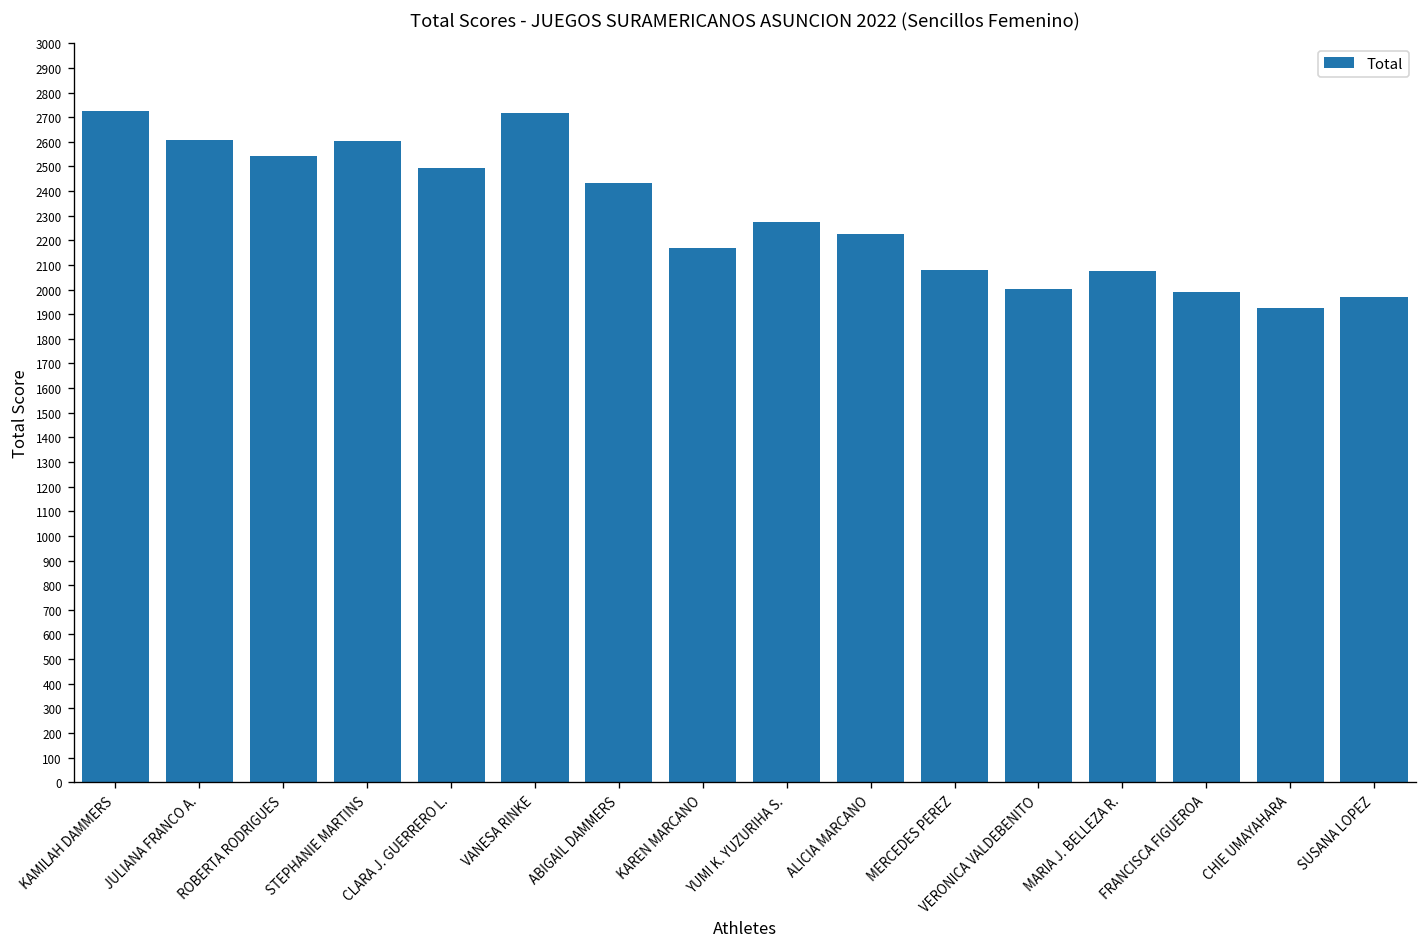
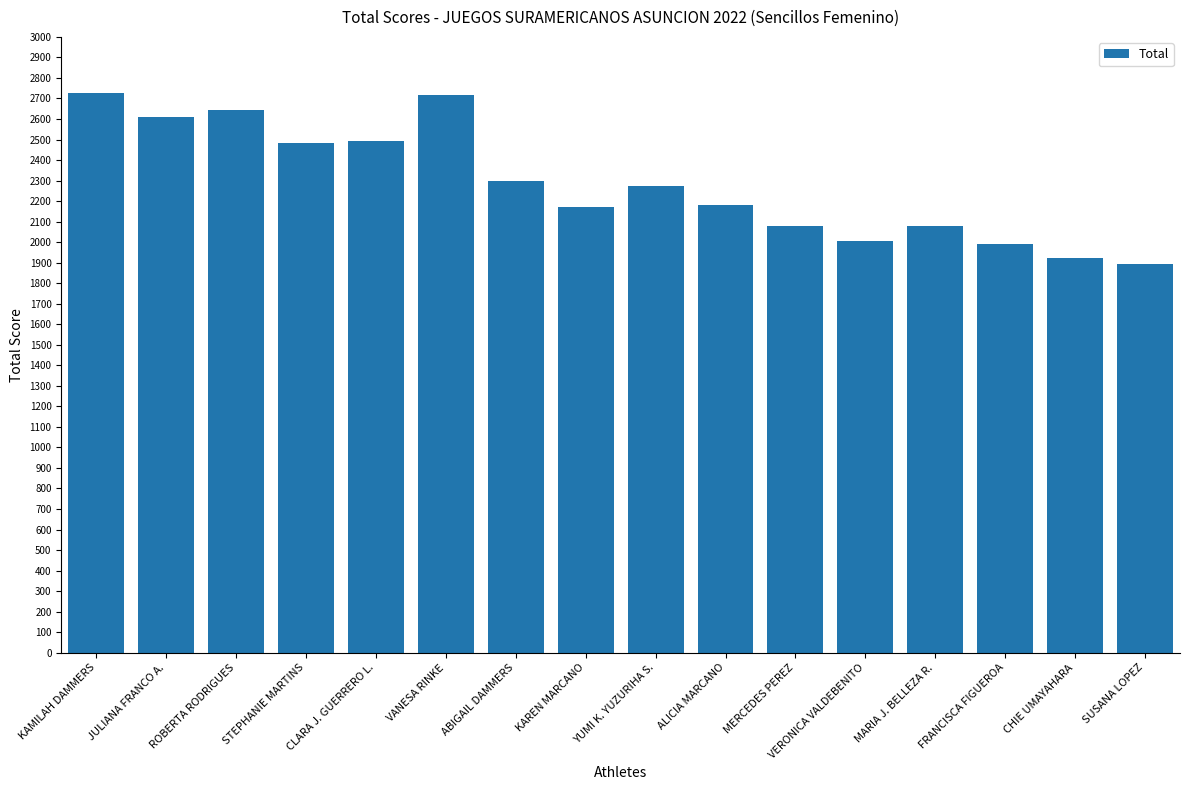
  {
    "KAMILAH DAMMERS": 2730,
    "JULIANA FRANCO A.": 2610,
-   "ROBERTA RODRIGUES": 2540,
-   "STEPHANIE MARTINS": 2610,
+   "ROBERTA RODRIGUES": 2640,
+   "STEPHANIE MARTINS": 2480,
    "CLARA J. GUERRERO L.": 2500,
    "VANESA RINKE": 2720,
-   "ABIGAIL DAMMERS": 2430,
+   "ABIGAIL DAMMERS": 2300,
    "KAREN MARCANO": 2170,
    "YUMI K. YUZURIHA S.": 2280,
-   "ALICIA MARCANO": 2230,
+   "ALICIA MARCANO": 2180,
    "MERCEDES PEREZ": 2080,
    "VERONICA VALDEBENITO": 2000,
    "MARIA J. BELLEZA R.": 2080,
    "FRANCISCA FIGUEROA": 1990,
    "CHIE UMAYAHARA": 1930,
-   "SUSANA LOPEZ": 1970
+   "SUSANA LOPEZ": 1900
  }
